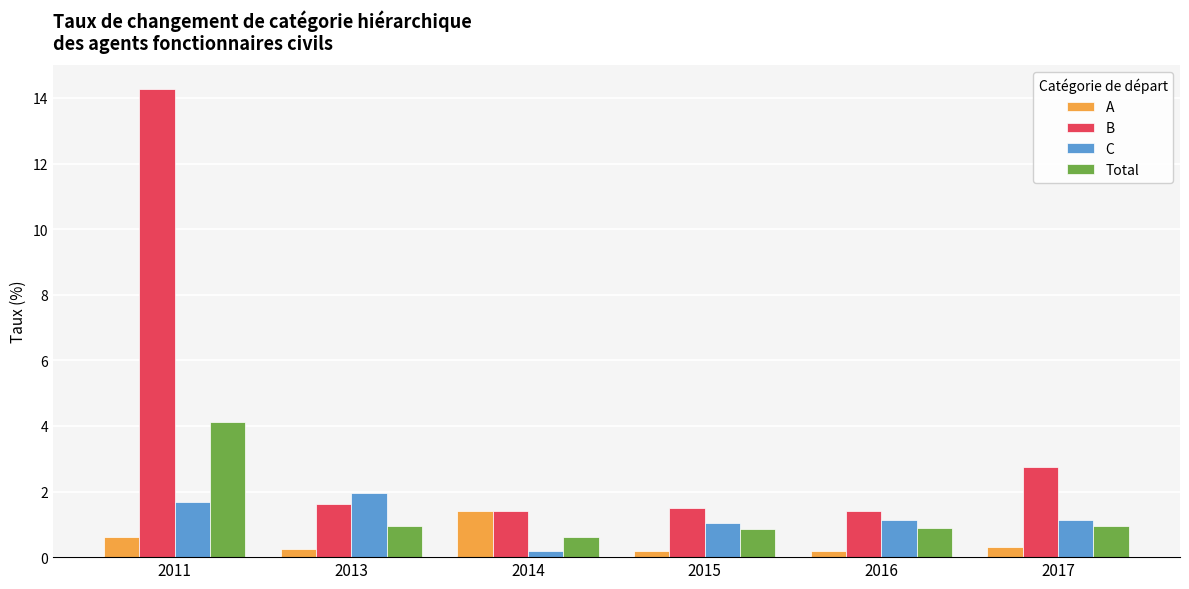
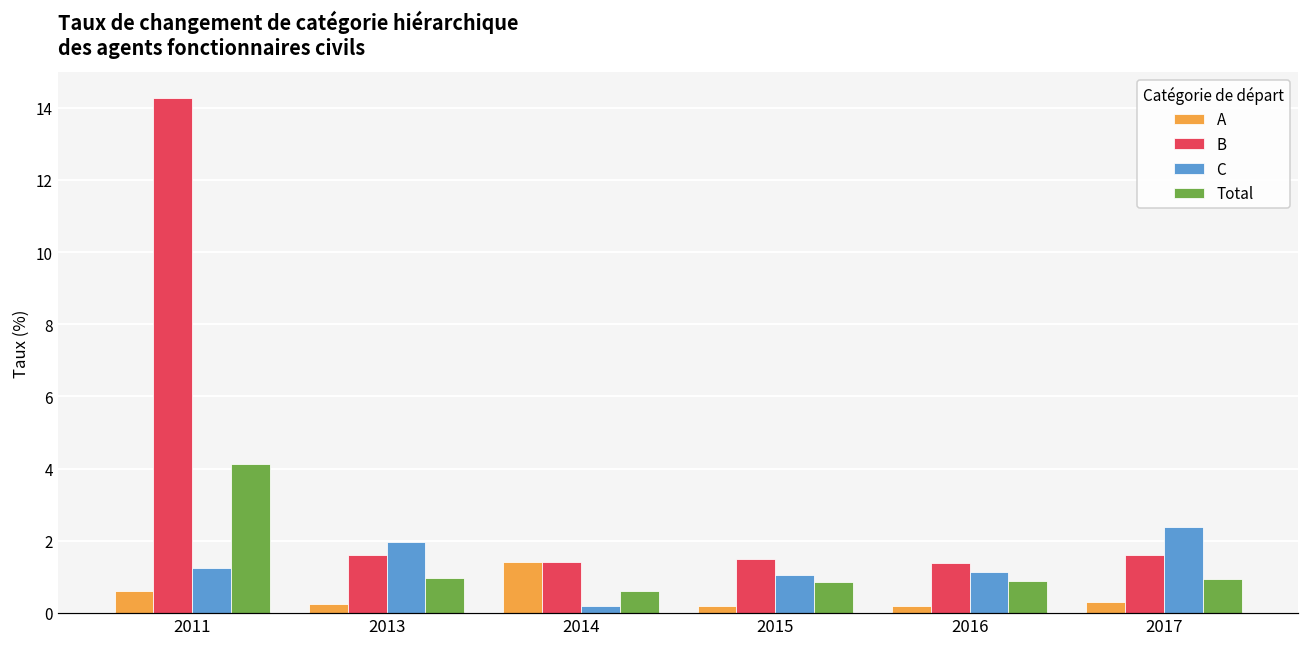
  {
    "A": {
      "2011": 0.6,
      "2013": 0.2,
      "2014": 1.4,
      "2015": 0.2,
      "2016": 0.2,
      "2017": 0.3
    },
    "B": {
      "2011": 14.3,
      "2013": 1.6,
      "2014": 1.4,
      "2015": 1.5,
      "2016": 1.4,
-     "2017": 2.7
+     "2017": 1.6
    },
    "C": {
-     "2011": 1.7,
+     "2011": 1.3,
      "2013": 2.0,
      "2014": 0.2,
      "2015": 1.0,
      "2016": 1.1,
-     "2017": 1.1
+     "2017": 2.4
    },
    "Total": {
      "2011": 4.1,
      "2013": 1.0,
      "2014": 0.6,
      "2015": 0.8,
      "2016": 0.9,
      "2017": 0.9
    }
  }
